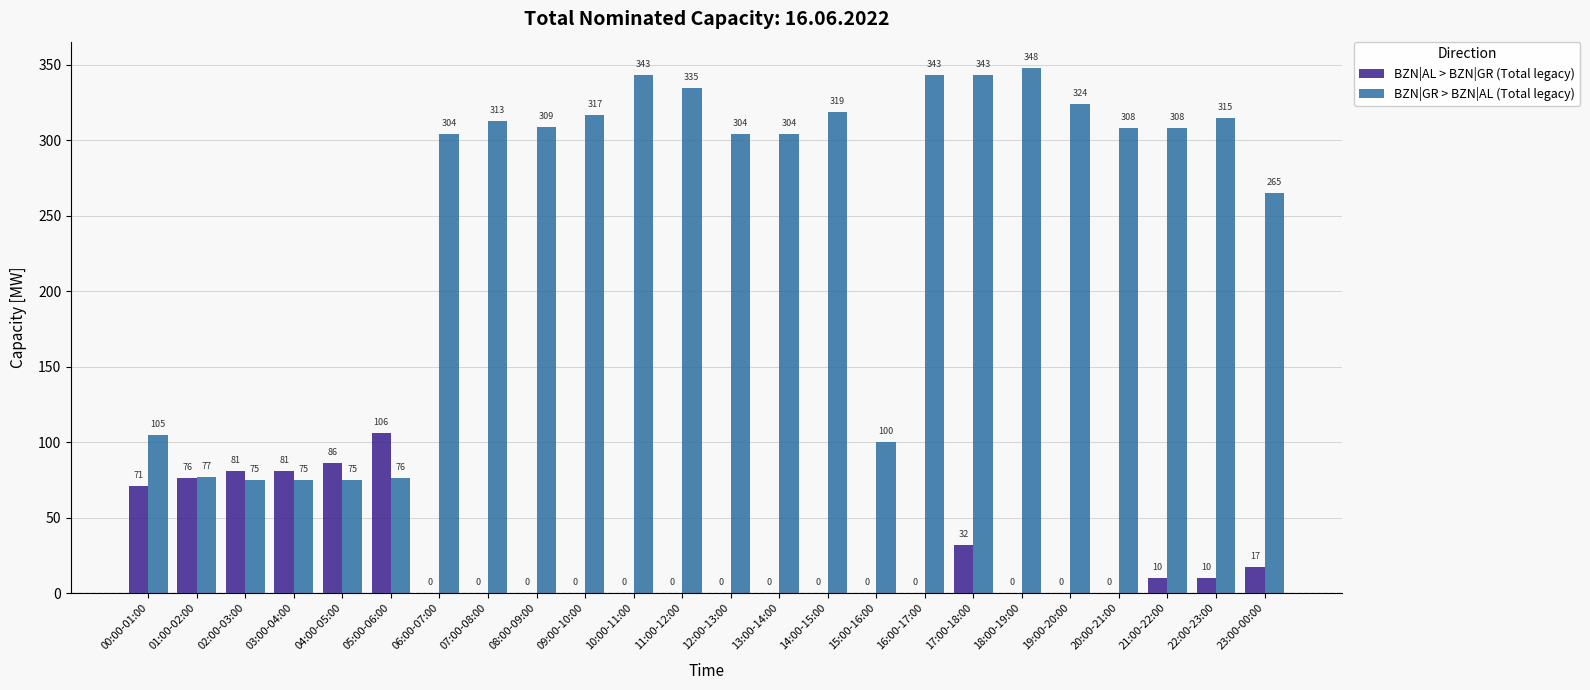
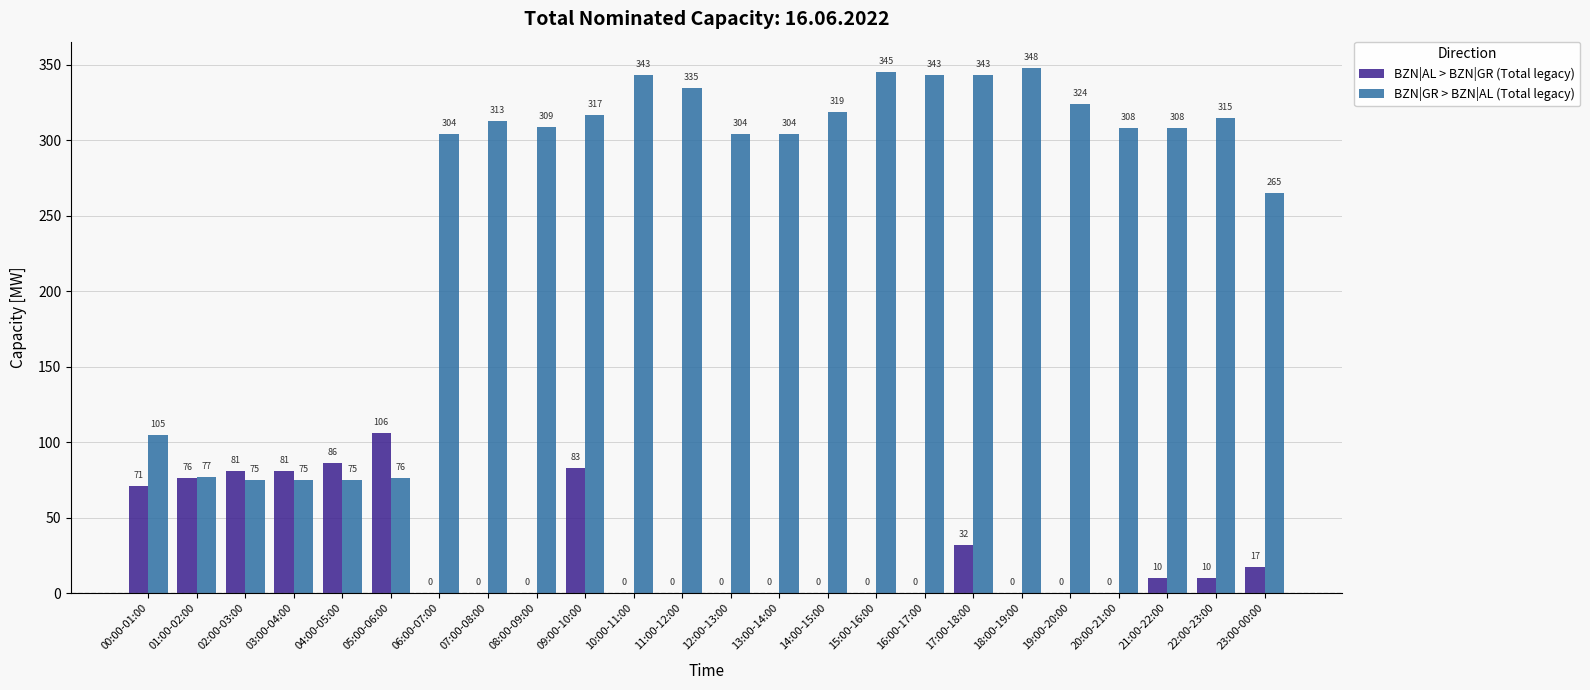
  {
    "BZN|AL > BZN|GR (Total legacy)": {
      "00:00-01:00": 71,
      "01:00-02:00": 76,
      "02:00-03:00": 81,
      "03:00-04:00": 81,
      "04:00-05:00": 86,
      "05:00-06:00": 106,
      "06:00-07:00": 0,
      "07:00-08:00": 0,
      "08:00-09:00": 0,
-     "09:00-10:00": 0,
+     "09:00-10:00": 83,
      "10:00-11:00": 0,
      "11:00-12:00": 0,
      "12:00-13:00": 0,
      "13:00-14:00": 0,
      "14:00-15:00": 0,
      "15:00-16:00": 0,
      "16:00-17:00": 0,
      "17:00-18:00": 32,
      "18:00-19:00": 0,
      "19:00-20:00": 0,
      "20:00-21:00": 0,
      "21:00-22:00": 10,
      "22:00-23:00": 10,
      "23:00-00:00": 17
    },
    "BZN|GR > BZN|AL (Total legacy)": {
      "00:00-01:00": 105,
      "01:00-02:00": 77,
      "02:00-03:00": 75,
      "03:00-04:00": 75,
      "04:00-05:00": 75,
      "05:00-06:00": 76,
      "06:00-07:00": 304,
      "07:00-08:00": 313,
      "08:00-09:00": 309,
      "09:00-10:00": 317,
      "10:00-11:00": 343,
      "11:00-12:00": 335,
      "12:00-13:00": 304,
      "13:00-14:00": 304,
      "14:00-15:00": 319,
-     "15:00-16:00": 100,
+     "15:00-16:00": 345,
      "16:00-17:00": 343,
      "17:00-18:00": 343,
      "18:00-19:00": 348,
      "19:00-20:00": 324,
      "20:00-21:00": 308,
      "21:00-22:00": 308,
      "22:00-23:00": 315,
      "23:00-00:00": 265
    }
  }
